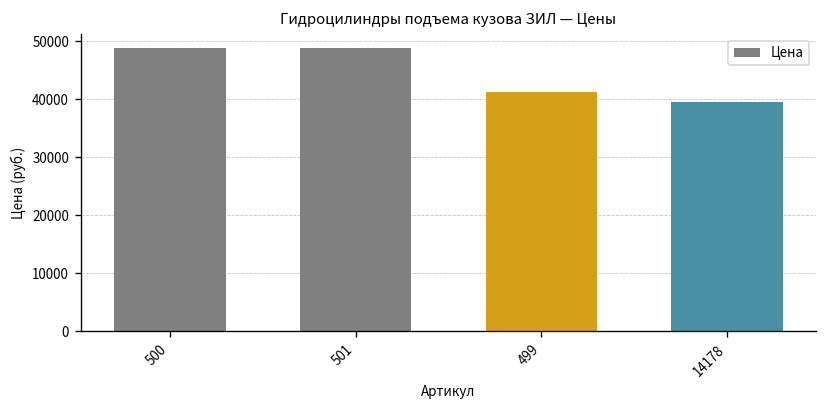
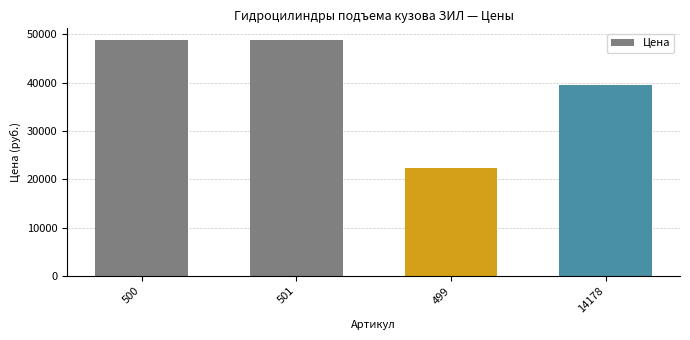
  {
    "500": 49000,
    "501": 49000,
-   "499": 41000,
+   "499": 22000,
    "14178": 40000
  }
